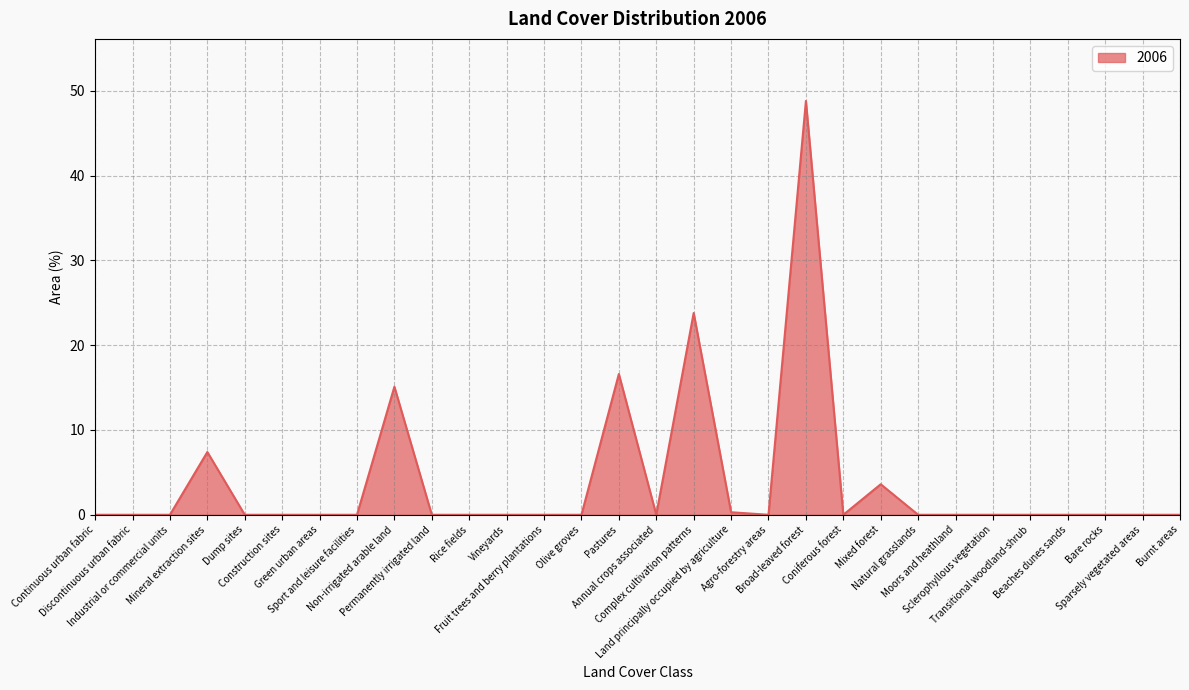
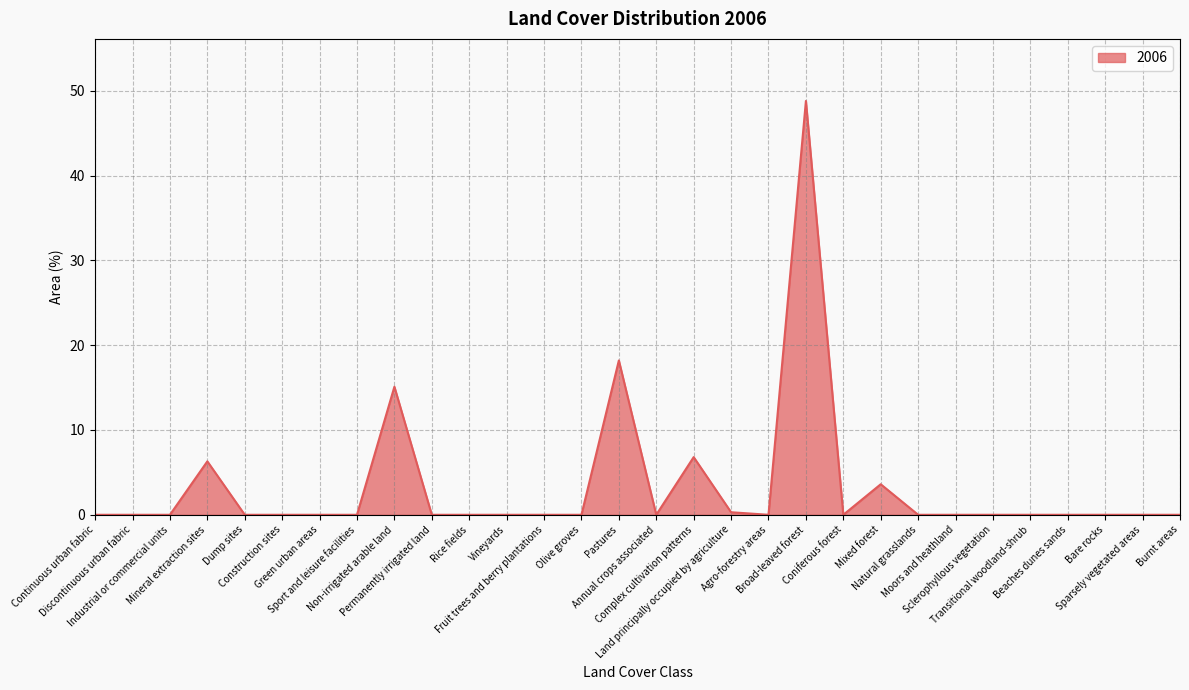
  {
    "Continuous urban fabric": 0,
    "Discontinuous urban fabric": 0,
    "Industrial or commercial units": 0,
-   "Mineral extraction sites": 7,
+   "Mineral extraction sites": 6,
    "Dump sites": 0,
    "Construction sites": 0,
    "Green urban areas": 0,
    "Sport and leisure facilities": 0,
    "Non-irrigated arable land": 15,
    "Permanently irrigated land": 0,
    "Rice fields": 0,
    "Vineyards": 0,
    "Fruit trees and berry plantations": 0,
    "Olive groves": 0,
-   "Pastures": 17,
+   "Pastures": 18,
    "Annual crops associated": 0,
-   "Complex cultivation patterns": 24,
+   "Complex cultivation patterns": 7,
    "Land principally occupied by agriculture": 0,
    "Agro-forestry areas": 0,
    "Broad-leaved forest": 49,
    "Coniferous forest": 0,
    "Mixed forest": 4,
    "Natural grasslands": 0,
    "Moors and heathland": 0,
    "Sclerophyllous vegetation": 0,
    "Transitional woodland-shrub": 0,
    "Beaches dunes sands": 0,
    "Bare rocks": 0,
    "Sparsely vegetated areas": 0,
    "Burnt areas": 0
  }
